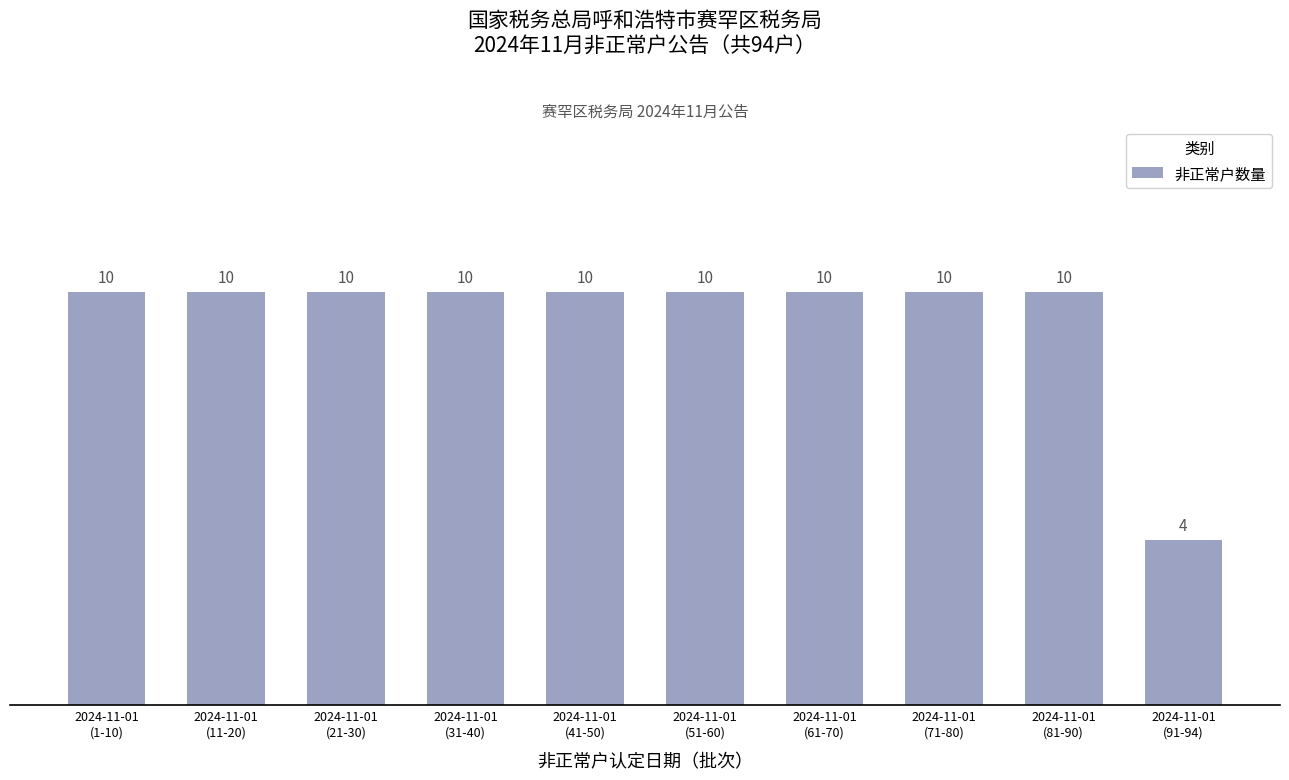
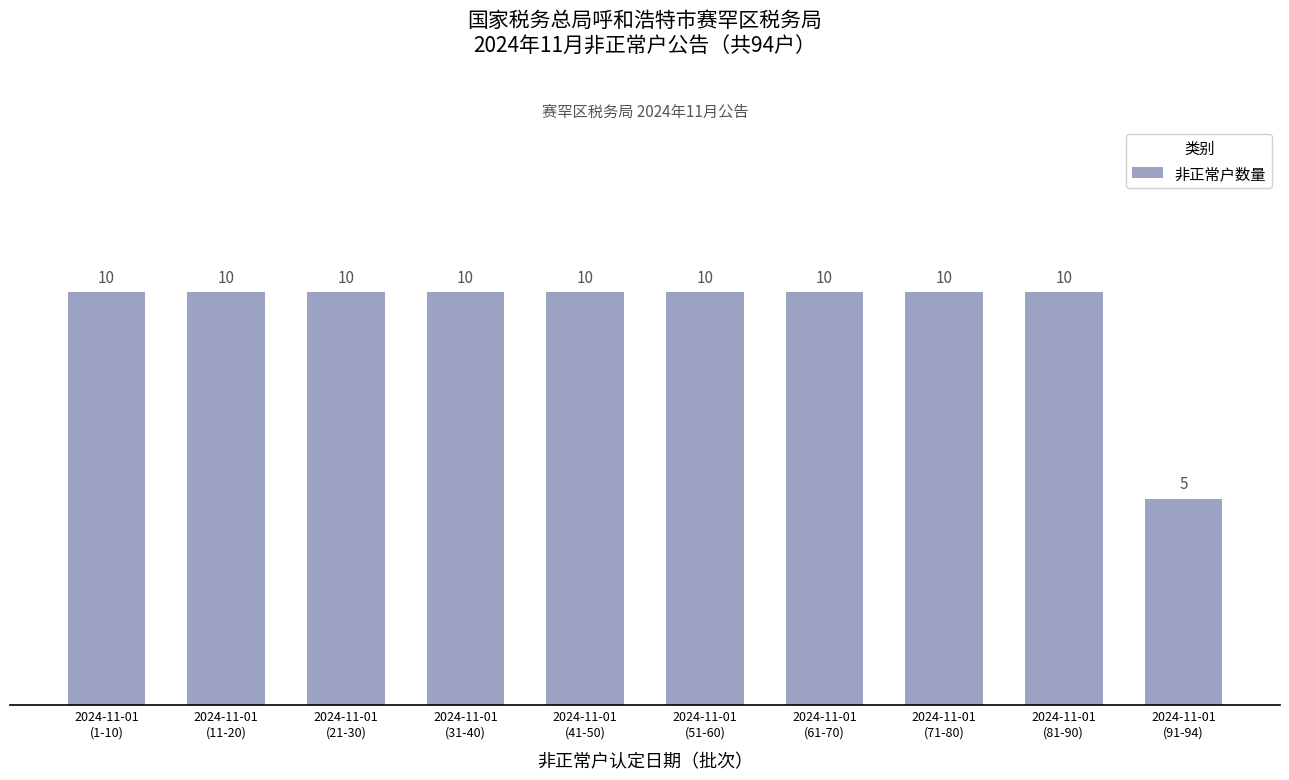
  {
    "2024-11-01 (1-10)": 10,
    "2024-11-01 (11-20)": 10,
    "2024-11-01 (21-30)": 10,
    "2024-11-01 (31-40)": 10,
    "2024-11-01 (41-50)": 10,
    "2024-11-01 (51-60)": 10,
    "2024-11-01 (61-70)": 10,
    "2024-11-01 (71-80)": 10,
    "2024-11-01 (81-90)": 10,
-   "2024-11-01 (91-94)": 4
+   "2024-11-01 (91-94)": 5
  }
